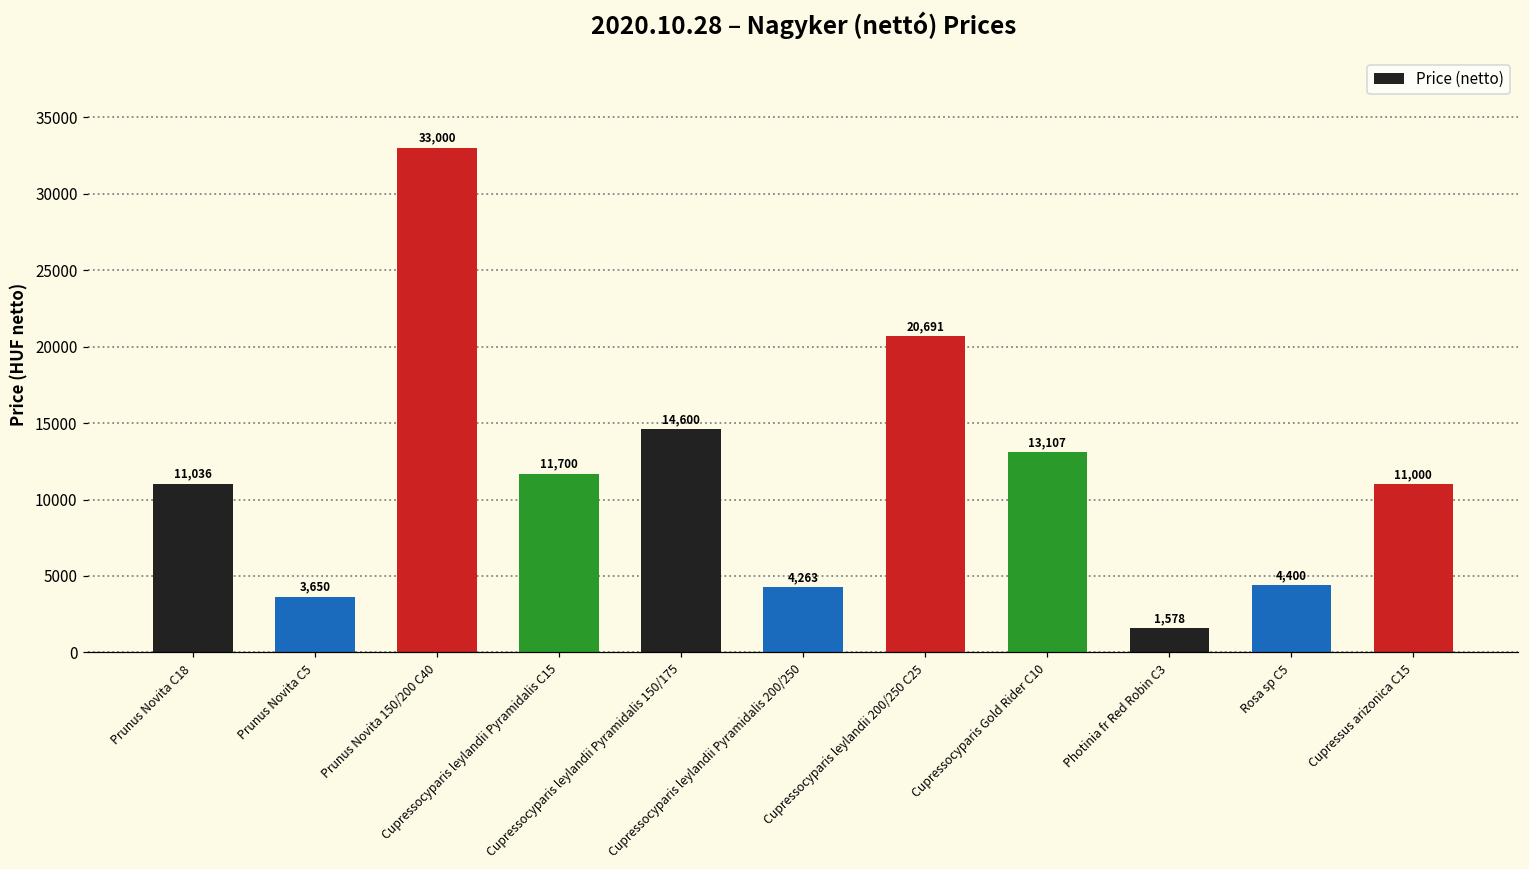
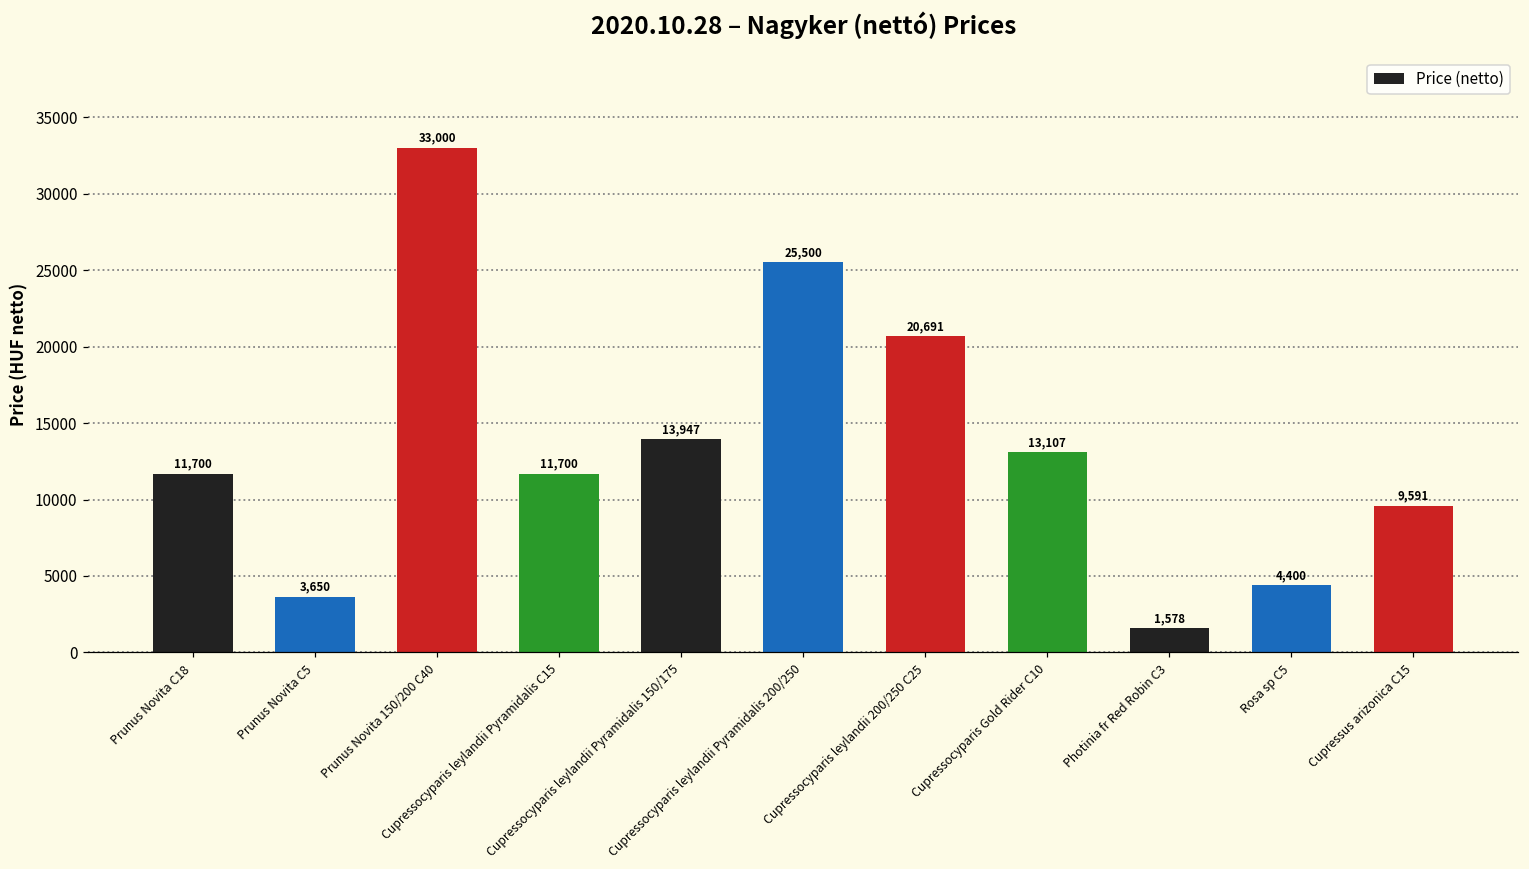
  {
-   "Prunus Novita C18": "11,036",
+   "Prunus Novita C18": "11,700",
    "Prunus Novita C5": "3,650",
    "Prunus Novita 150/200 C40": "33,000",
    "Cupressocyparis leylandii Pyramidalis C15": "11,700",
-   "Cupressocyparis leylandii Pyramidalis 150/175": "14,600",
-   "Cupressocyparis leylandii Pyramidalis 200/250": "4,263",
+   "Cupressocyparis leylandii Pyramidalis 150/175": "13,947",
+   "Cupressocyparis leylandii Pyramidalis 200/250": "25,500",
    "Cupressocyparis leylandii 200/250 C25": "20,691",
    "Cupressocyparis Gold Rider C10": "13,107",
    "Photinia fr Red Robin C3": "1,578",
    "Rosa sp C5": "4,400",
-   "Cupressus arizonica C15": "11,000"
+   "Cupressus arizonica C15": "9,591"
  }
